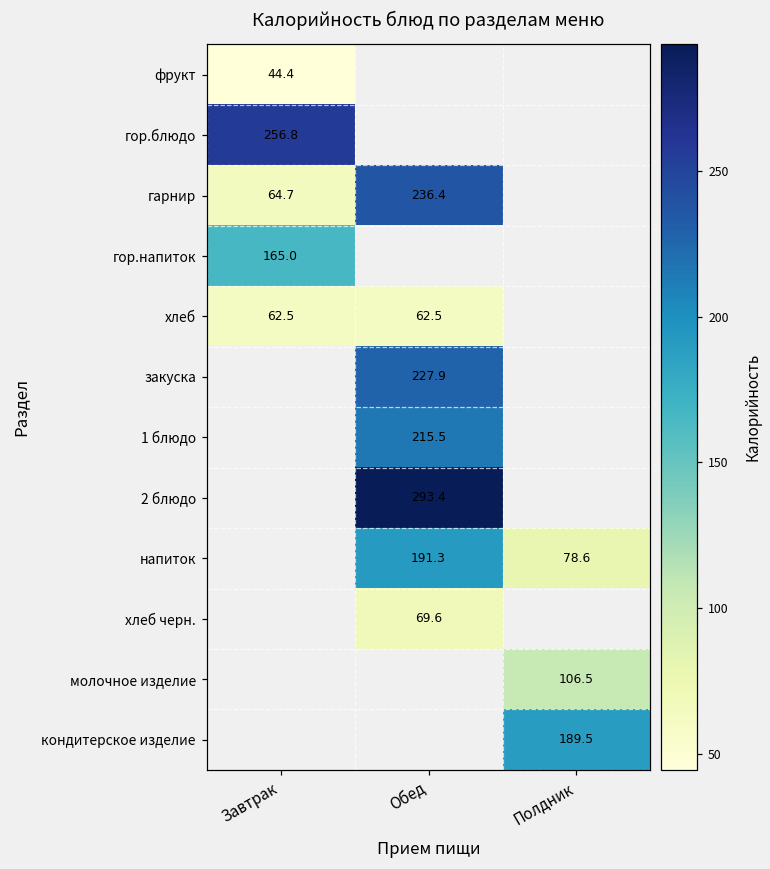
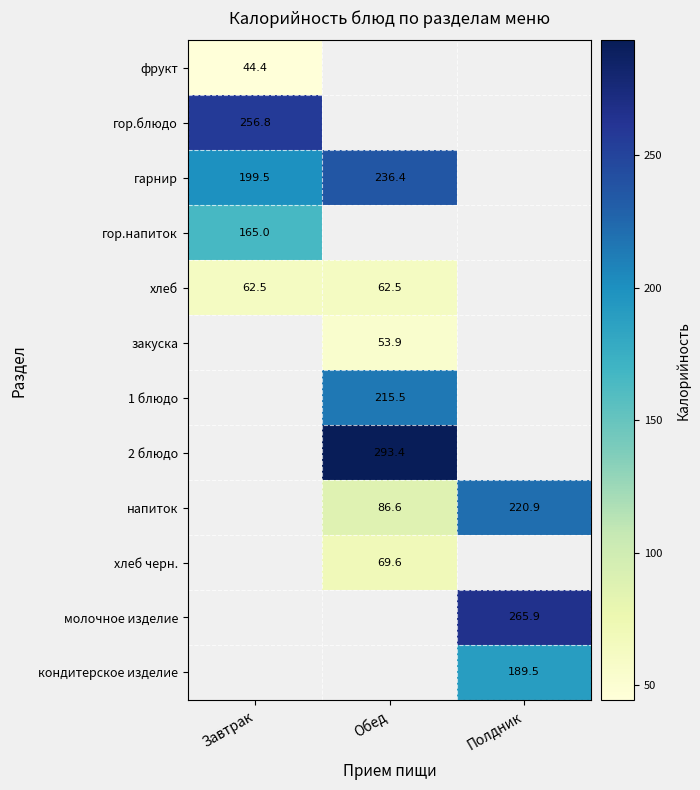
  {
    "фрукт": {
      "Завтрак": 44.4
    },
    "гор.блюдо": {
      "Завтрак": 256.8
    },
    "гарнир": {
-     "Завтрак": 64.7,
+     "Завтрак": 199.5,
      "Обед": 236.4
    },
    "гор.напиток": {
      "Завтрак": 165.0
    },
    "хлеб": {
      "Завтрак": 62.5,
      "Обед": 62.5
    },
    "закуска": {
-     "Обед": 227.9
+     "Обед": 53.9
    },
    "1 блюдо": {
      "Обед": 215.5
    },
    "2 блюдо": {
      "Обед": 293.4
    },
    "напиток": {
-     "Обед": 191.3,
-     "Полдник": 78.6
+     "Обед": 86.6,
+     "Полдник": 220.9
    },
    "хлеб черн.": {
      "Обед": 69.6
    },
    "молочное изделие": {
-     "Полдник": 106.5
+     "Полдник": 265.9
    },
    "кондитерское изделие": {
      "Полдник": 189.5
    }
  }
